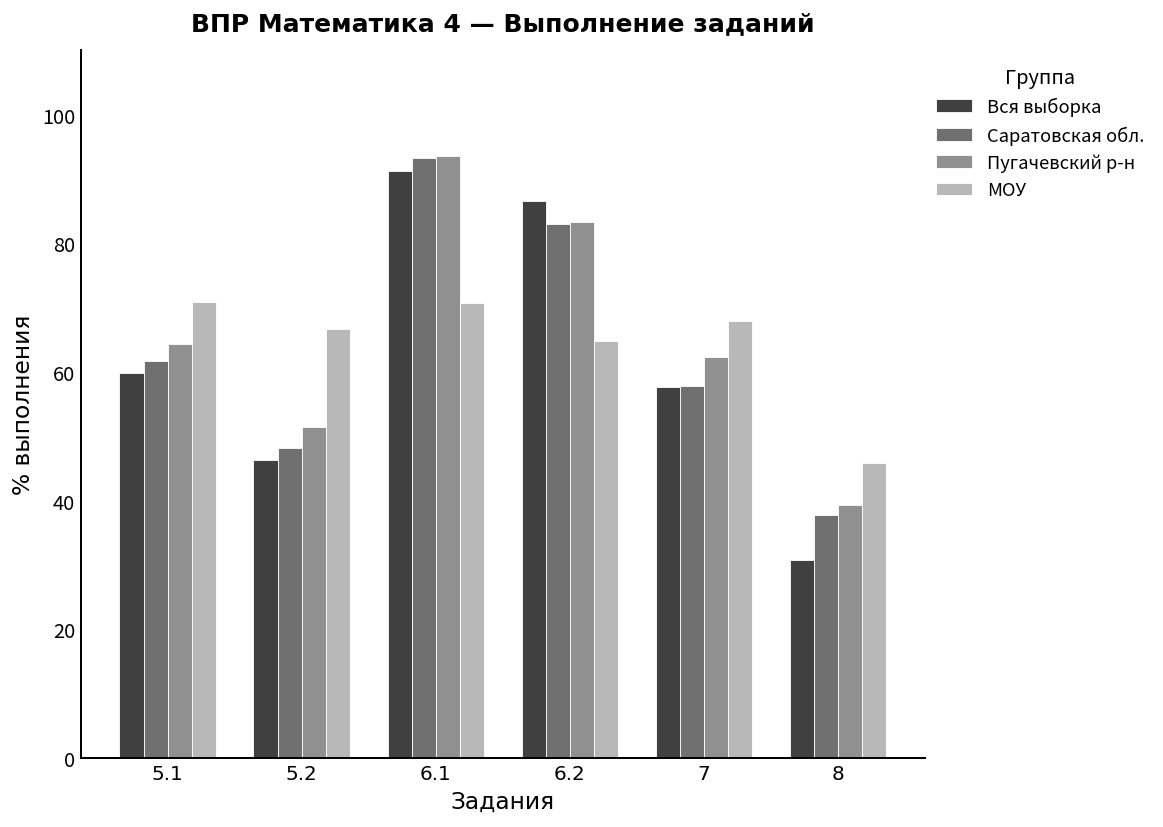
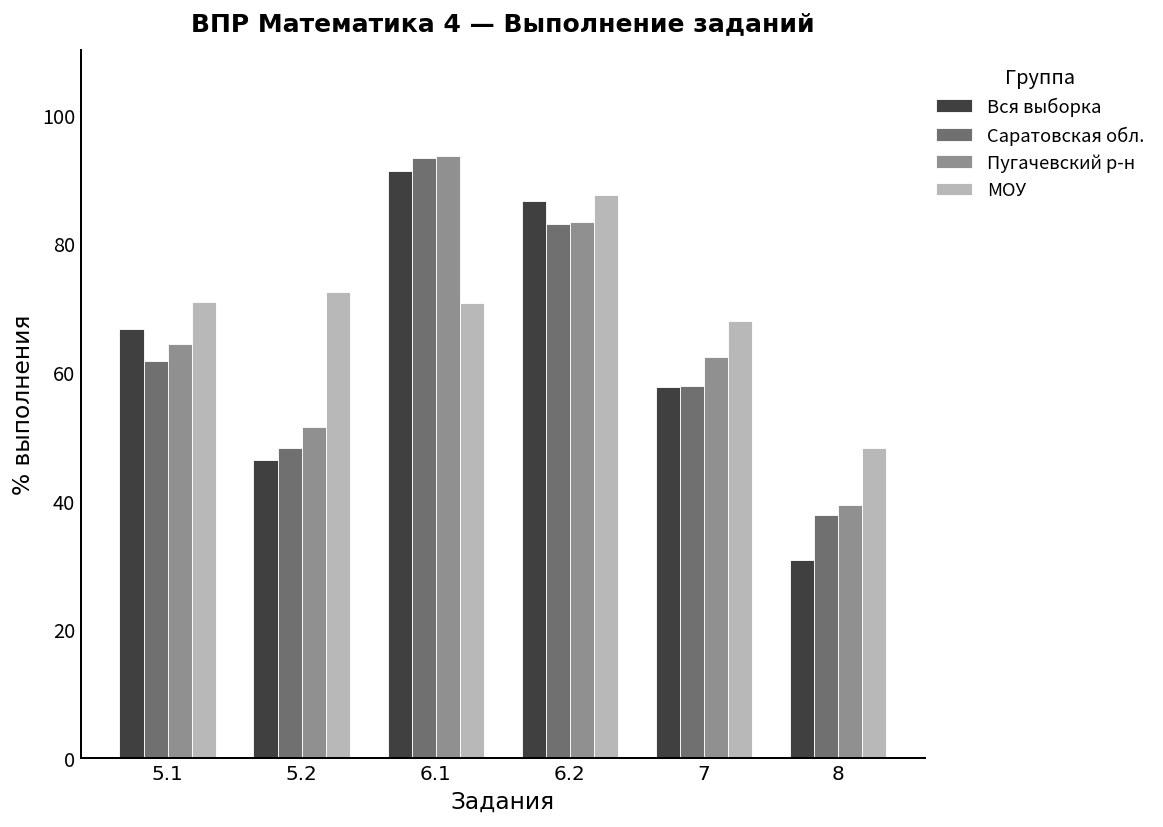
  {
    "Вся выборка": {
-     "5.1": 60,
+     "5.1": 67,
      "5.2": 46,
      "6.1": 91,
      "6.2": 87,
      "7": 58,
      "8": 31
    },
    "МОУ": {
      "5.1": 71,
-     "5.2": 67,
+     "5.2": 72,
      "6.1": 71,
-     "6.2": 65,
+     "6.2": 88,
      "7": 68,
-     "8": 46
+     "8": 48
    }
  }
